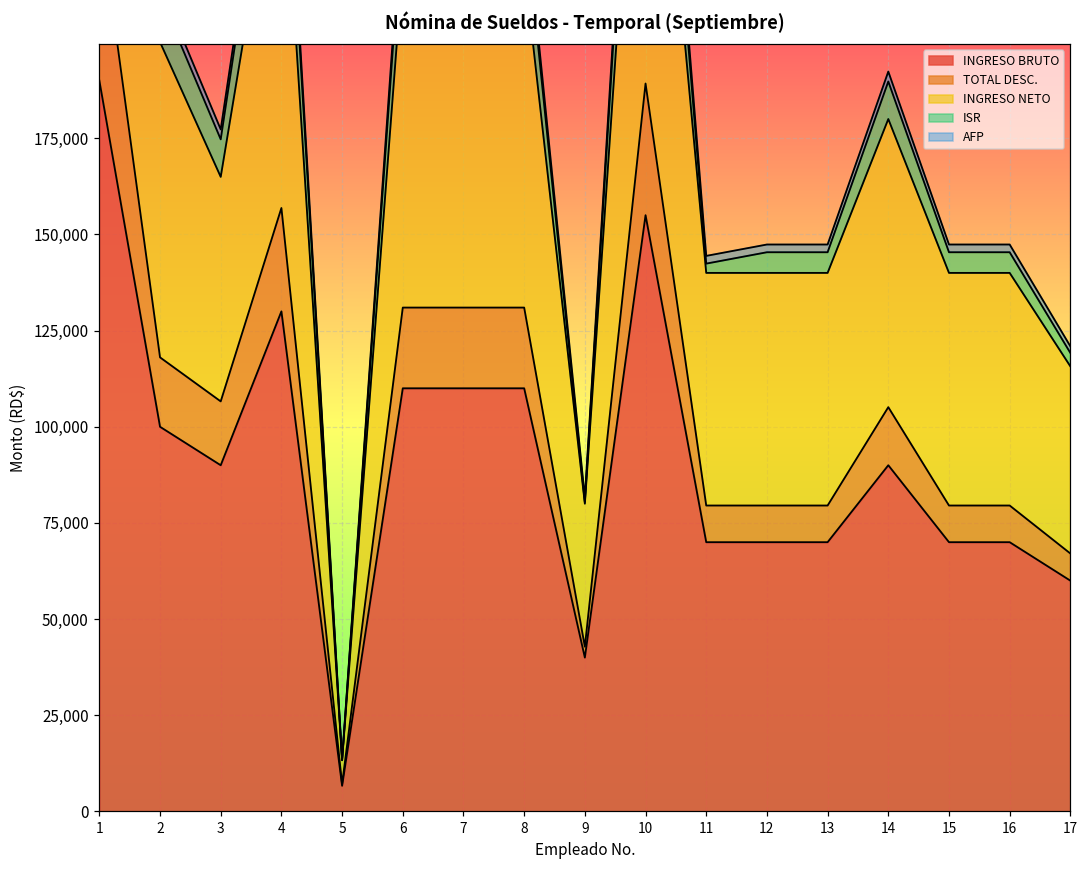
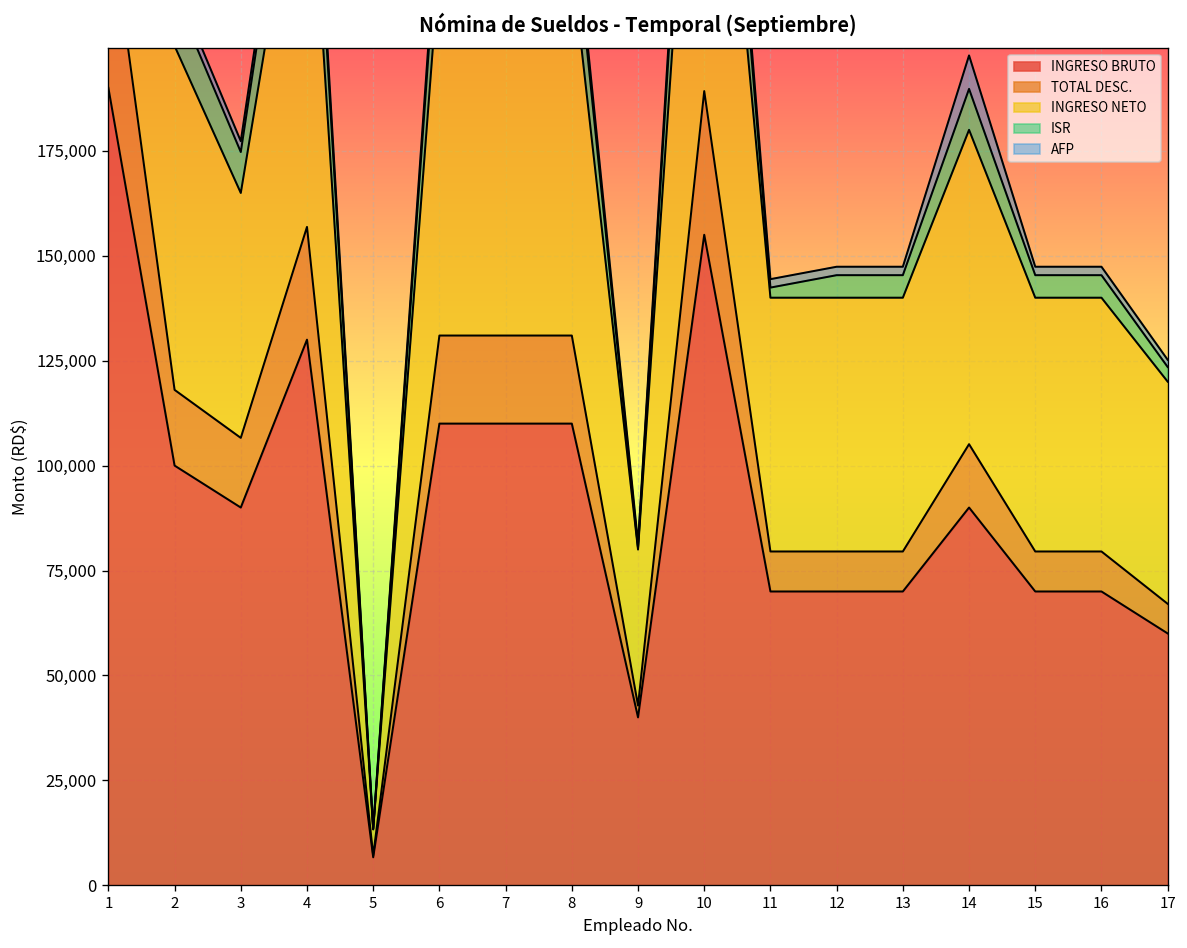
  {
    "INGRESO NETO": {
      "2": "82,000",
      "3": "58,000",
      "11": "60,000",
      "12": "60,000",
      "13": "60,000",
      "14": "75,000",
      "15": "60,000",
      "16": "60,000",
-     "17": "49,000"
+     "17": "53,000"
    },
    "ISR": {
      "3": "10,000",
      "11": "2,000",
      "12": "5,000",
      "13": "5,000",
      "14": "10,000",
      "15": "5,000",
      "16": "5,000",
      "17": "3,000"
    },
    "AFP": {
      "3": "3,000",
      "9": "1,000",
      "11": "2,000",
      "12": "2,000",
      "13": "2,000",
-     "14": "3,000",
+     "14": "8,000",
      "15": "2,000",
      "16": "2,000",
      "17": "2,000"
    }
  }
